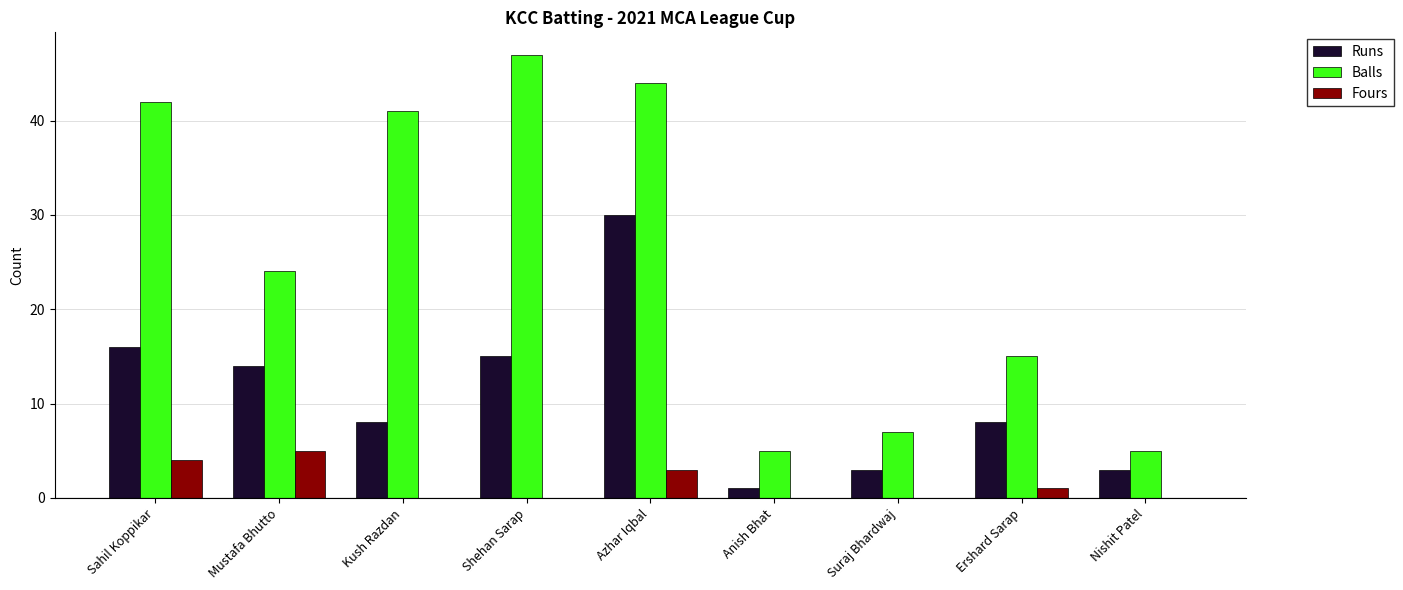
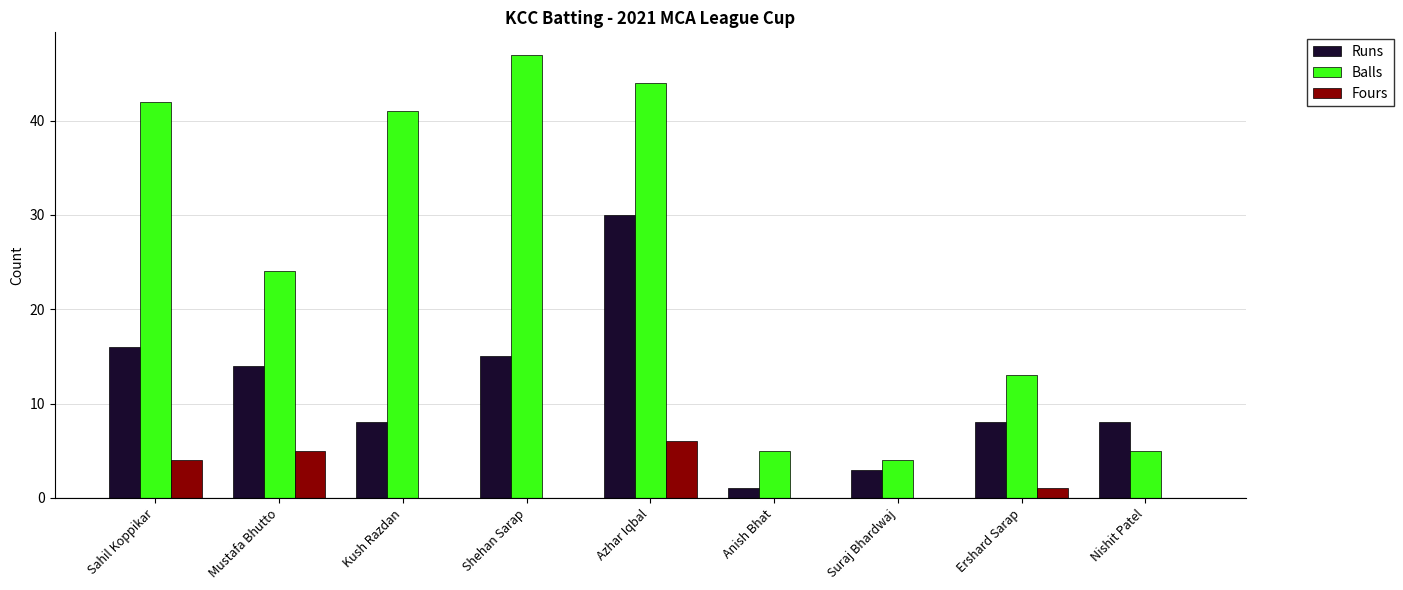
  {
    "Runs": {
      "Sahil Koppikar": 16,
      "Mustafa Bhutto": 14,
      "Kush Razdan": 8,
      "Shehan Sarap": 15,
      "Azhar Iqbal": 30,
      "Anish Bhat": 1,
      "Suraj Bhardwaj": 3,
      "Ershard Sarap": 8,
-     "Nishit Patel": 3
+     "Nishit Patel": 8
    },
    "Balls": {
      "Sahil Koppikar": 42,
      "Mustafa Bhutto": 24,
      "Kush Razdan": 41,
      "Shehan Sarap": 47,
      "Azhar Iqbal": 44,
      "Anish Bhat": 5,
-     "Suraj Bhardwaj": 7,
-     "Ershard Sarap": 15,
+     "Suraj Bhardwaj": 4,
+     "Ershard Sarap": 13,
      "Nishit Patel": 5
    },
    "Fours": {
      "Sahil Koppikar": 4,
      "Mustafa Bhutto": 5,
      "Kush Razdan": 0,
      "Shehan Sarap": 0,
-     "Azhar Iqbal": 3,
+     "Azhar Iqbal": 6,
      "Anish Bhat": 0,
      "Suraj Bhardwaj": 0,
      "Ershard Sarap": 1,
      "Nishit Patel": 0
    }
  }
